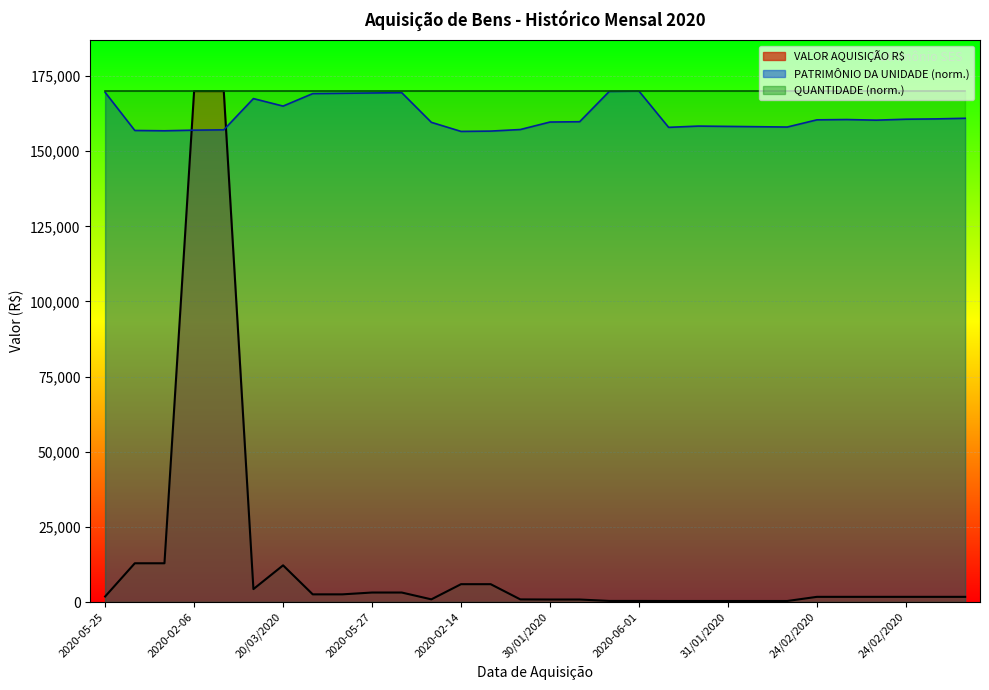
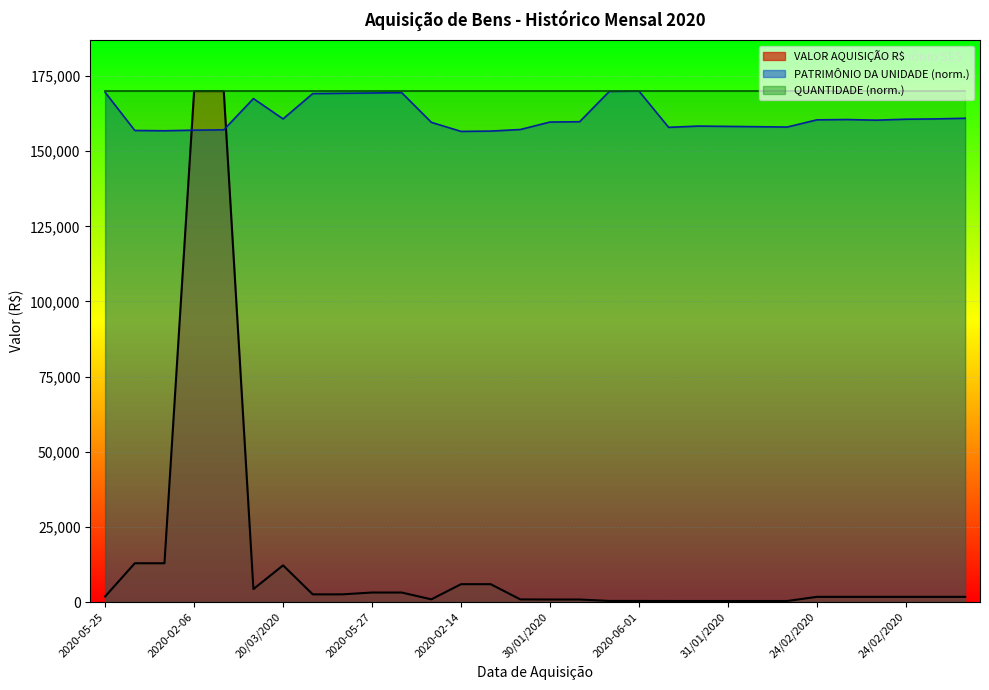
  {
    "VALOR AQUISIÇÃO R$": {
      "20/03/2020": "12,000",
      "2020-05-27": "3,000"
    },
    "PATRIMÔNIO DA UNIDADE (norm.)": {
-     "20/03/2020": "165,000"
+     "20/03/2020": "161,000"
    },
    "QUANTIDADE (norm.)": {
      "20/03/2020": "170,000"
    }
  }
